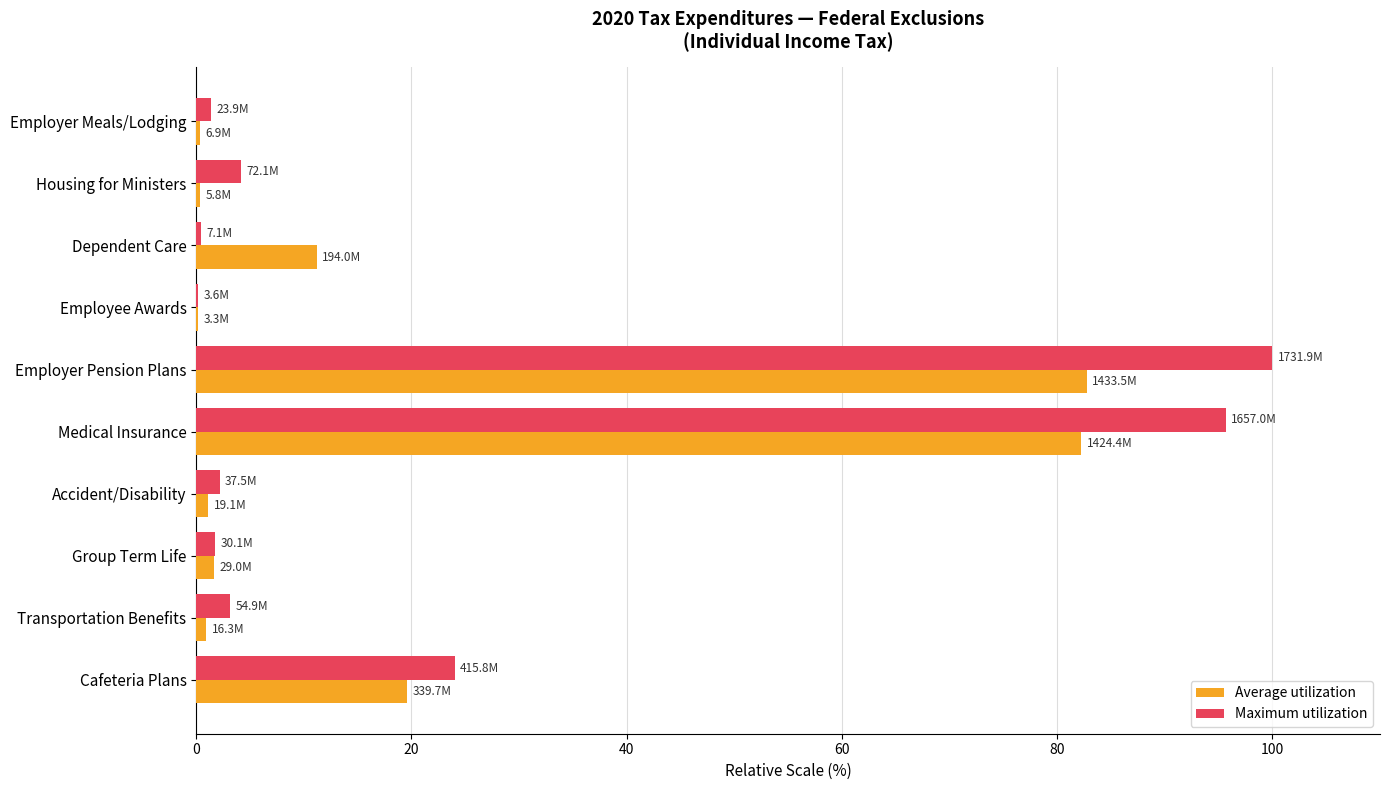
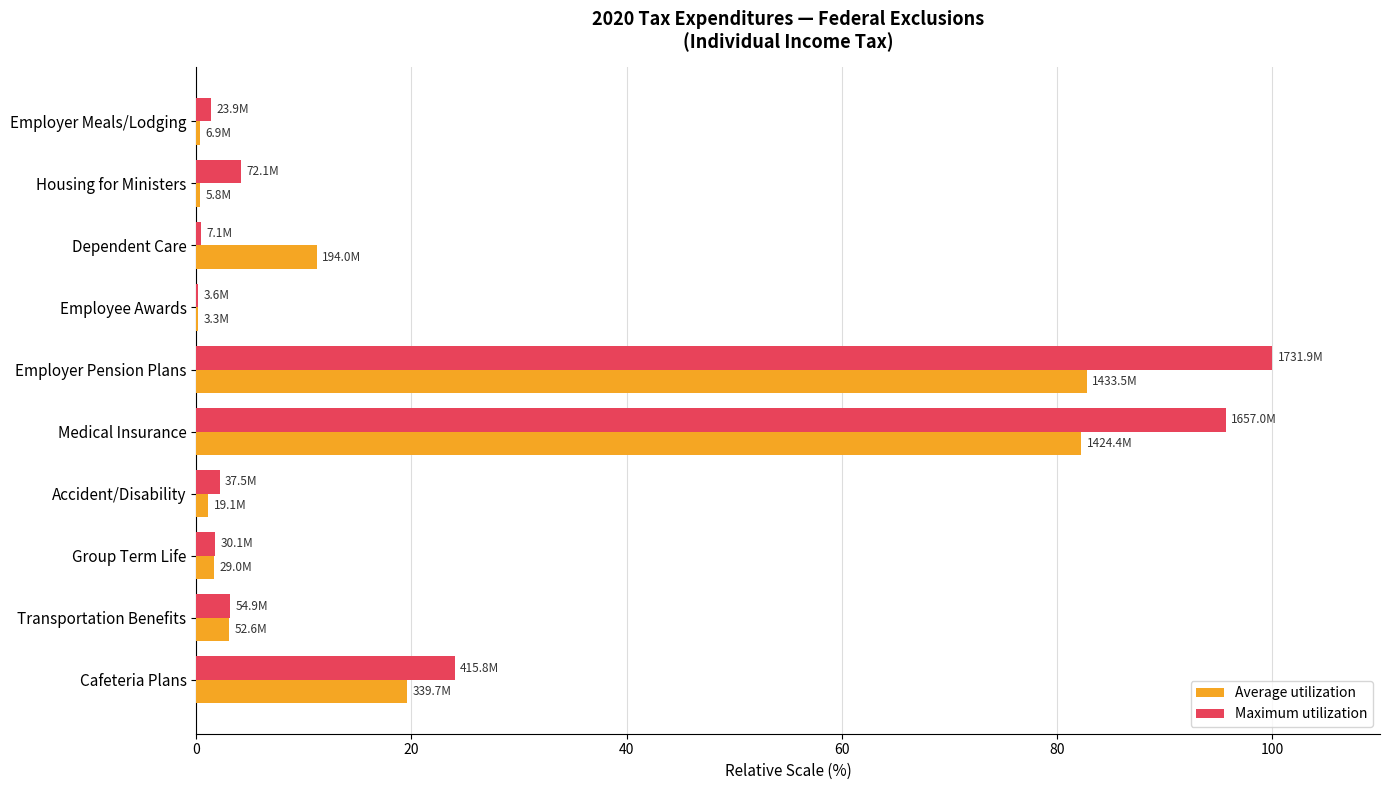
  {
    "Average utilization": {
-     "Transportation Benefits": "16.3M"
+     "Transportation Benefits": "52.6M"
    }
  }
